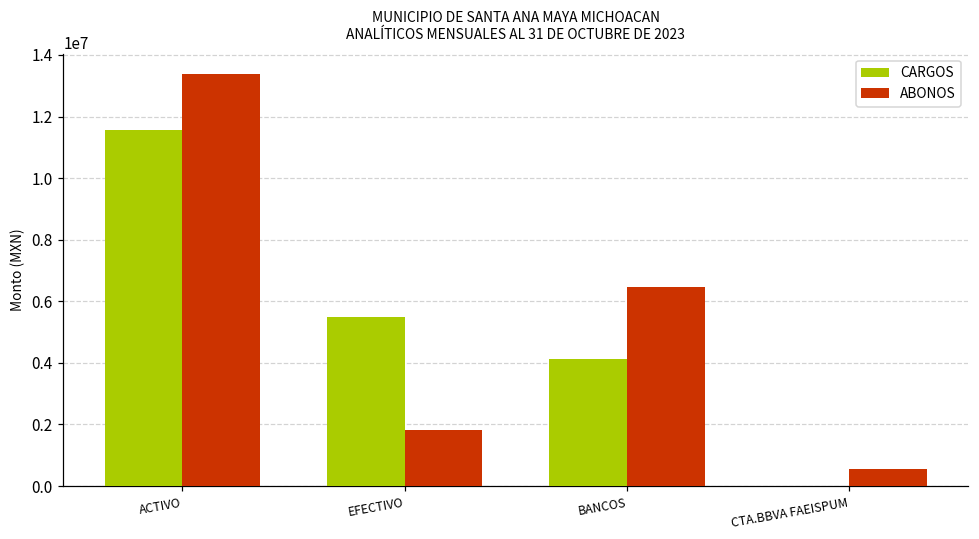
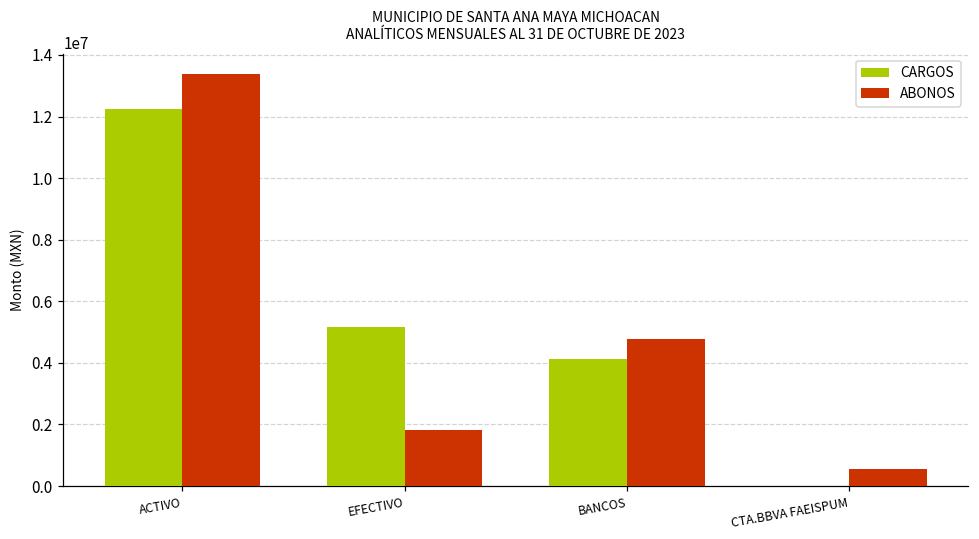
  {
    "CARGOS": {
-     "ACTIVO": 11600000,
-     "EFECTIVO": 5500000,
+     "ACTIVO": 12200000,
+     "EFECTIVO": 5200000,
      "BANCOS": 4100000
    },
    "ABONOS": {
      "ACTIVO": 13400000,
      "EFECTIVO": 1800000,
-     "BANCOS": 6500000,
+     "BANCOS": 4800000,
      "CTA.BBVA FAEISPUM": 500000
    }
  }
